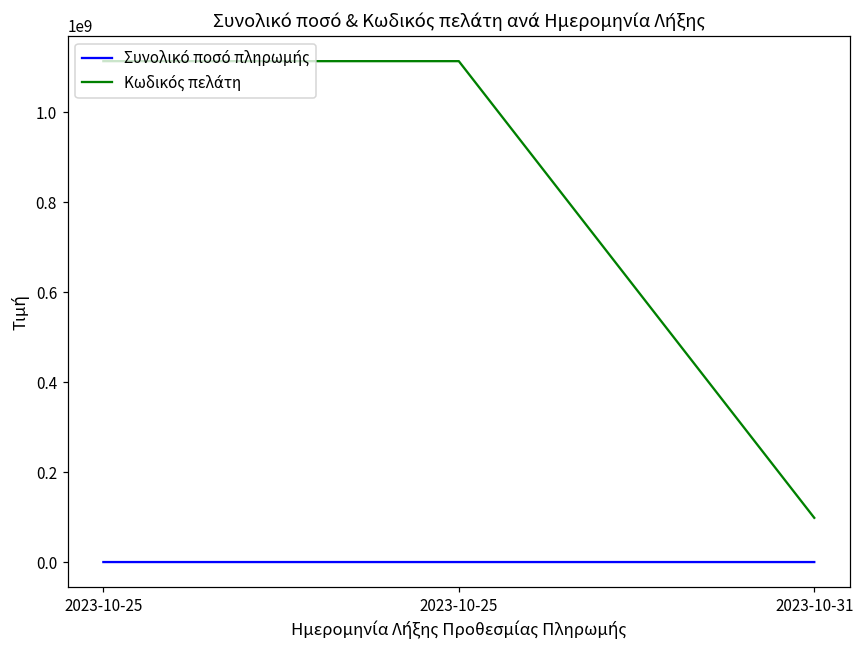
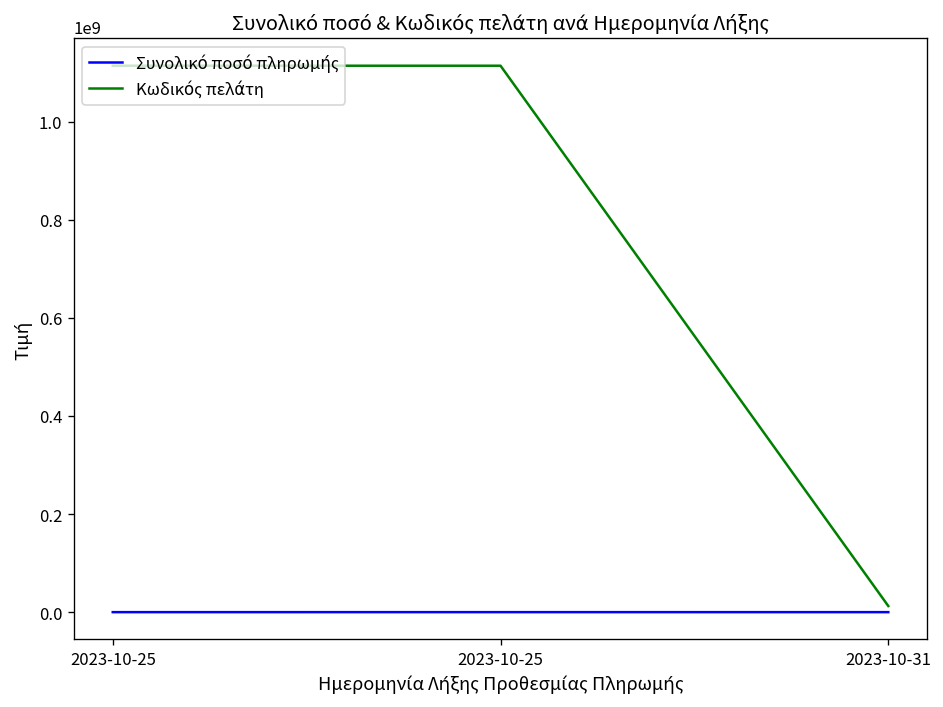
  {
    "Συνολικό ποσό πληρωμής": {
      "2023-10-31": 0
    },
    "Κωδικός πελάτη": {
-     "2023-10-31": 100000000
+     "2023-10-31": 10000000
    }
  }
